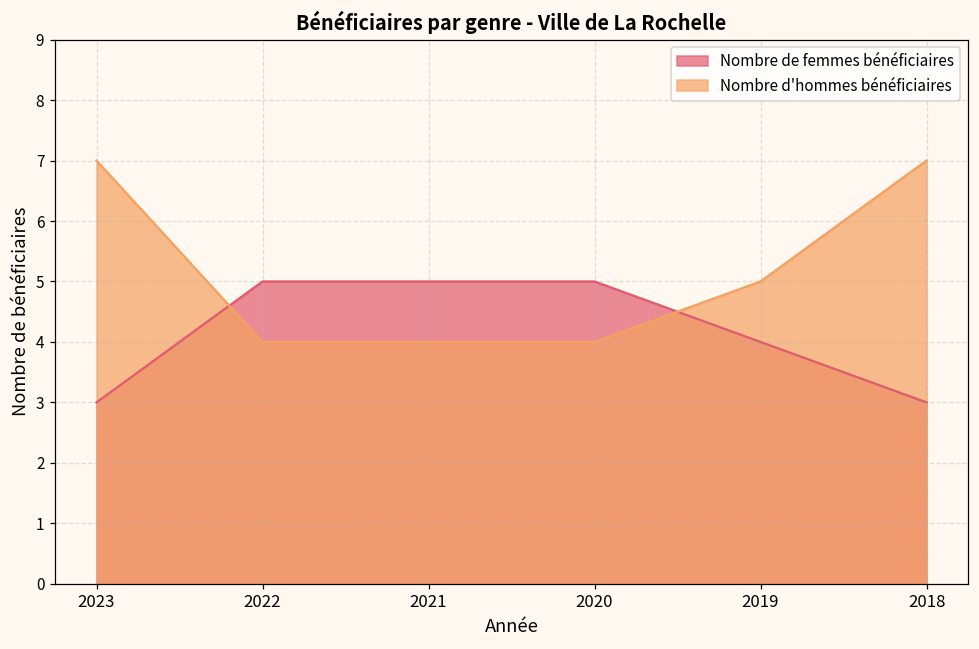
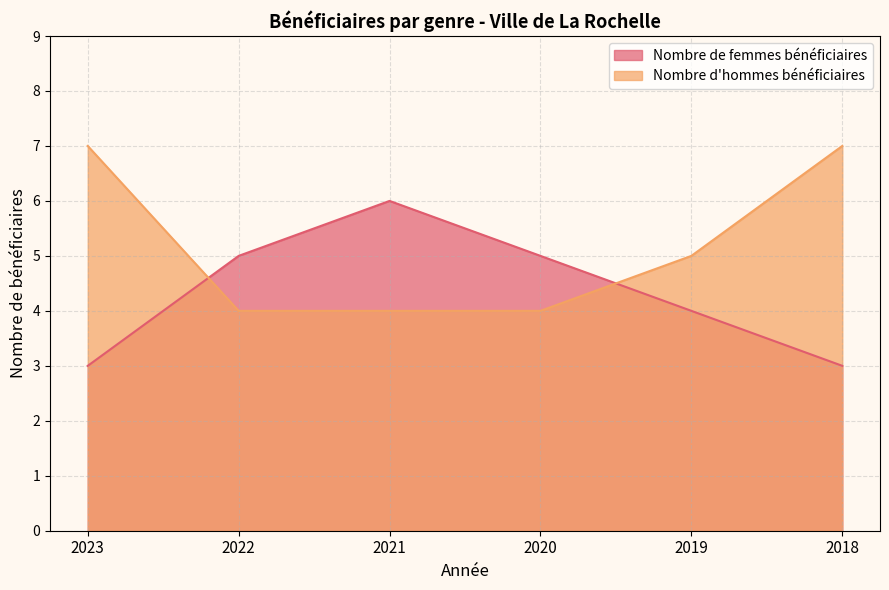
  {
    "Nombre de femmes bénéficiaires": {
      "2023": 3,
      "2022": 5,
-     "2021": 5,
+     "2021": 6,
      "2020": 5,
      "2019": 4,
      "2018": 3
    },
    "Nombre d'hommes bénéficiaires": {
      "2023": 7,
      "2022": 4,
      "2021": 4,
      "2020": 4,
      "2019": 5,
      "2018": 7
    }
  }
